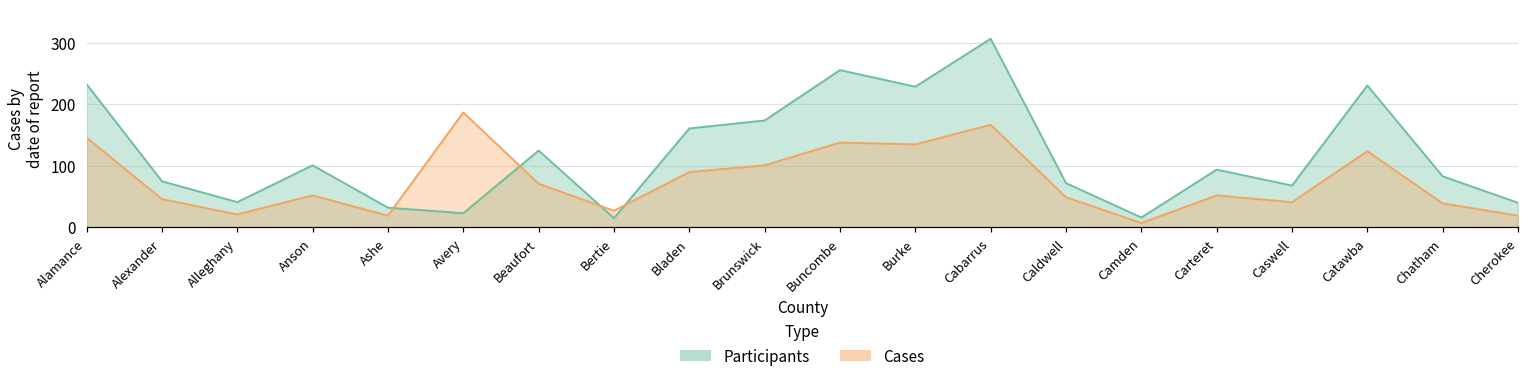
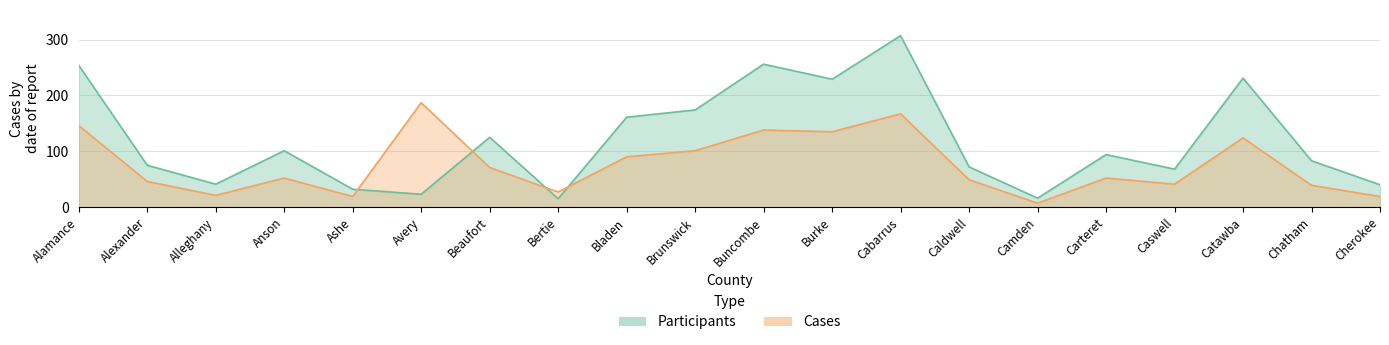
  {
    "Participants": {
-     "Alamance": 230,
+     "Alamance": 250,
      "Alexander": 80,
      "Alleghany": 40,
      "Anson": 100,
      "Ashe": 30,
      "Avery": 20,
      "Beaufort": 130,
      "Bertie": 20,
      "Bladen": 160,
      "Brunswick": 170,
      "Buncombe": 260,
      "Burke": 230,
      "Cabarrus": 310,
      "Caldwell": 70,
      "Camden": 20,
      "Carteret": 90,
      "Caswell": 70,
      "Catawba": 230,
      "Chatham": 80,
      "Cherokee": 40
    },
    "Cases": {
      "Alamance": 150,
      "Alexander": 50,
      "Alleghany": 20,
      "Anson": 50,
      "Ashe": 20,
      "Avery": 190,
      "Beaufort": 70,
      "Bertie": 30,
      "Bladen": 90,
      "Brunswick": 100,
      "Buncombe": 140,
      "Burke": 140,
      "Cabarrus": 170,
      "Caldwell": 50,
      "Camden": 10,
      "Carteret": 50,
      "Caswell": 40,
      "Catawba": 120,
      "Chatham": 40,
      "Cherokee": 20
    }
  }
